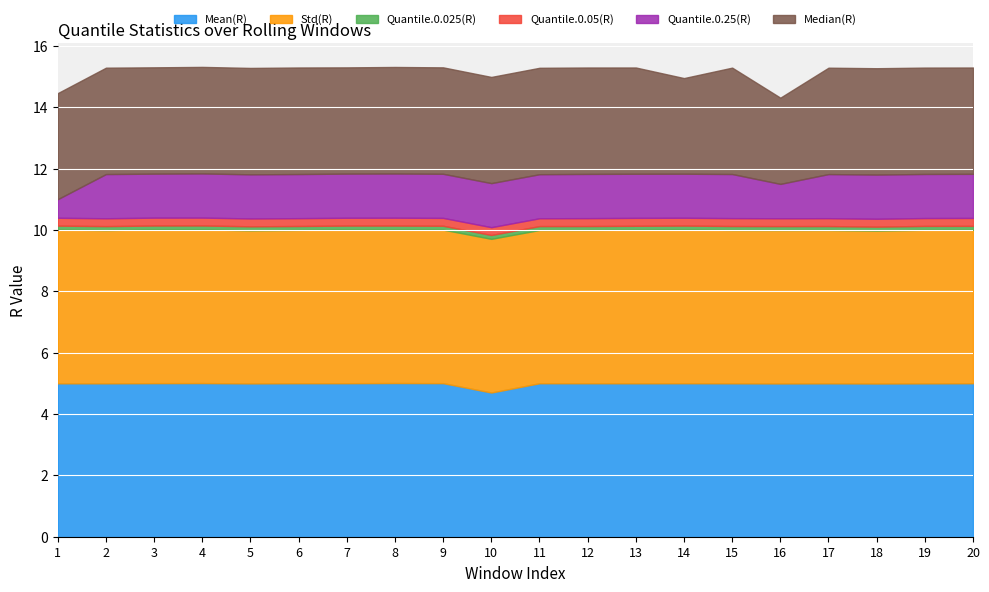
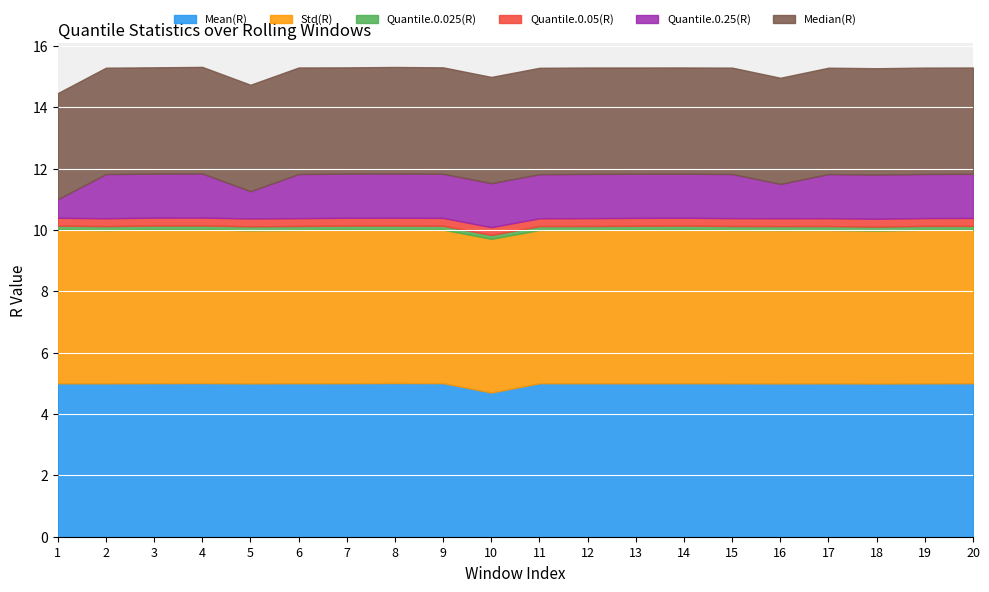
  {
    "Mean(R)": {
      "1": 5.0,
      "2": 5.0,
      "3": 5.0,
      "4": 5.0,
      "5": 5.0,
      "6": 5.0,
      "7": 5.0,
      "8": 5.0,
      "9": 5.0,
      "10": 4.7,
      "11": 5.0,
      "12": 5.0,
      "13": 5.0,
      "14": 5.0,
      "15": 5.0,
      "16": 5.0,
      "17": 5.0,
      "18": 5.0,
      "19": 5.0,
      "20": 5.0
    },
    "Std(R)": {
      "1": 5.0,
      "2": 5.0,
      "3": 5.0,
      "4": 5.0,
      "5": 5.0,
      "6": 5.0,
      "7": 5.0,
      "8": 5.0,
      "9": 5.0,
      "10": 5.0,
      "11": 5.0,
      "12": 5.0,
      "13": 5.0,
      "14": 5.0,
      "15": 5.0,
      "16": 5.0,
      "17": 5.0,
      "18": 5.0,
      "19": 5.0,
      "20": 5.0
    },
    "Quantile.0.025(R)": {
      "1": 0.1,
      "2": 0.1,
      "3": 0.1,
      "4": 0.1,
      "5": 0.1,
      "6": 0.1,
      "7": 0.1,
      "8": 0.1,
      "9": 0.1,
      "10": 0.1,
      "11": 0.1,
      "12": 0.1,
      "13": 0.1,
      "14": 0.1,
      "15": 0.1,
      "16": 0.1,
      "17": 0.1,
      "18": 0.1,
      "19": 0.1,
      "20": 0.1
    },
    "Quantile.0.05(R)": {
      "1": 0.3,
      "2": 0.3,
      "3": 0.3,
      "4": 0.3,
      "5": 0.3,
      "6": 0.3,
      "7": 0.3,
      "8": 0.3,
      "9": 0.3,
      "10": 0.3,
      "11": 0.3,
      "12": 0.3,
      "13": 0.3,
      "14": 0.3,
      "15": 0.3,
      "16": 0.3,
      "17": 0.3,
      "18": 0.3,
      "19": 0.3,
      "20": 0.3
    },
    "Quantile.0.25(R)": {
      "1": 0.6,
      "2": 1.4,
      "3": 1.4,
      "4": 1.4,
-     "5": 1.4,
+     "5": 0.9,
      "6": 1.4,
      "7": 1.4,
      "8": 1.4,
      "9": 1.4,
      "10": 1.4,
      "11": 1.4,
      "12": 1.4,
      "13": 1.4,
      "14": 1.4,
      "15": 1.4,
      "16": 1.1,
      "17": 1.4,
      "18": 1.4,
      "19": 1.4,
      "20": 1.4
    },
    "Median(R)": {
      "1": 3.5,
      "2": 3.5,
      "3": 3.5,
      "4": 3.5,
      "5": 3.5,
      "6": 3.5,
      "7": 3.5,
      "8": 3.5,
      "9": 3.5,
      "10": 3.5,
      "11": 3.5,
      "12": 3.5,
      "13": 3.5,
-     "14": 3.1,
+     "14": 3.5,
      "15": 3.5,
-     "16": 2.8,
+     "16": 3.5,
      "17": 3.5,
      "18": 3.5,
      "19": 3.5,
      "20": 3.5
    }
  }
